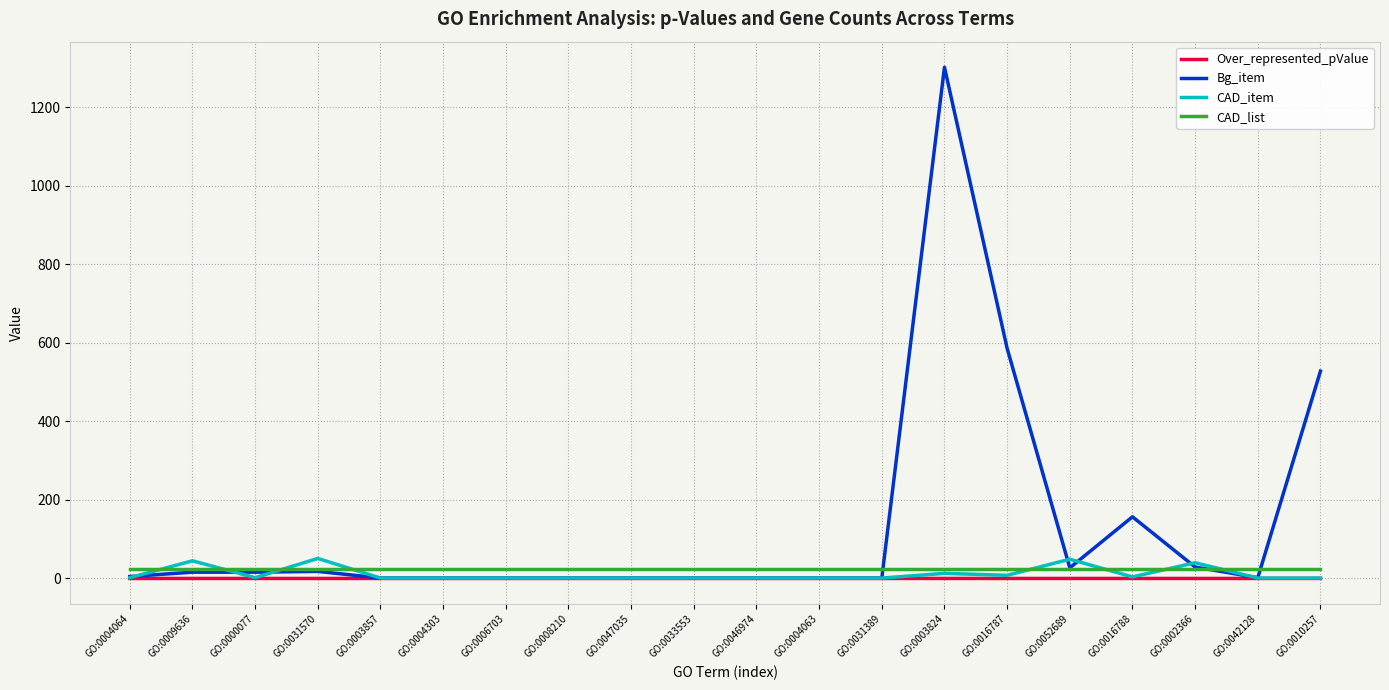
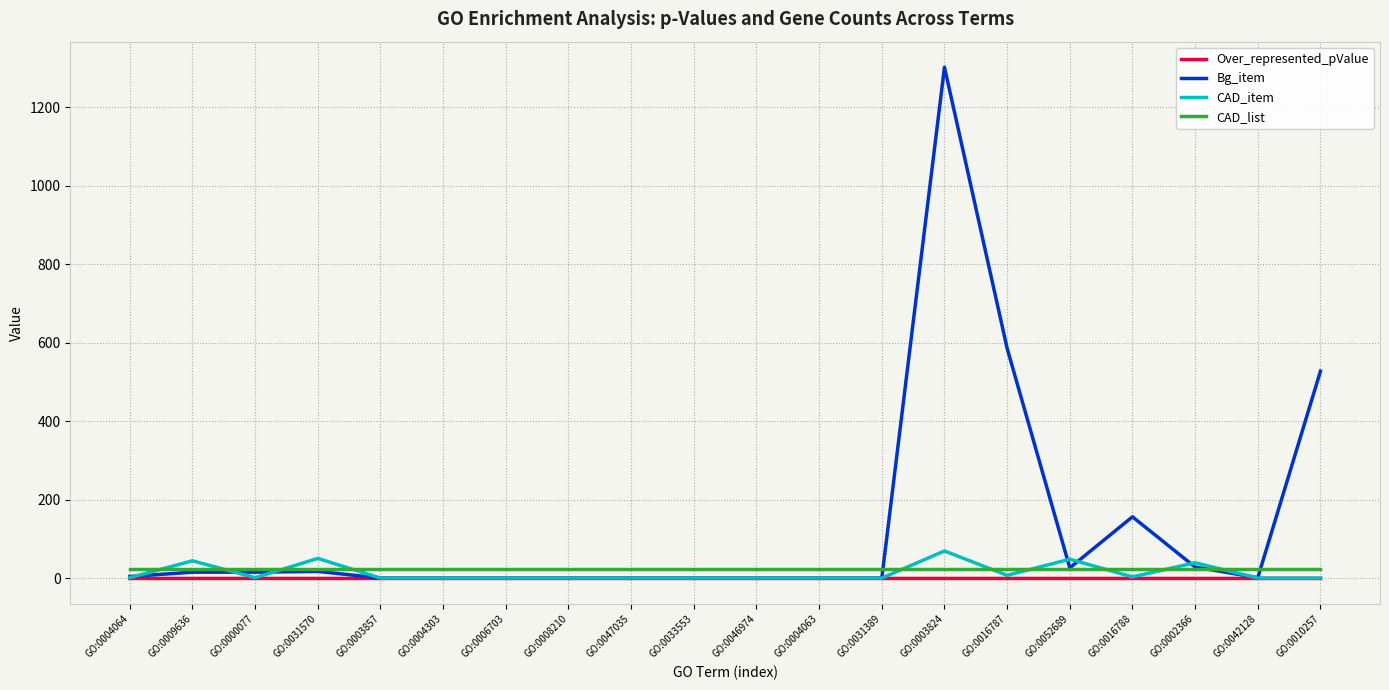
  {
    "Over_represented_pValue": {
      "GO:0009636": 0,
      "GO:0031570": 0,
      "GO:0003824": 0,
      "GO:0016787": 0,
      "GO:0052689": 0,
      "GO:0002366": 0
    },
    "Bg_item": {
      "GO:0009636": 20,
      "GO:0000077": 20,
      "GO:0031570": 20,
      "GO:0003824": 1300,
      "GO:0016787": 590,
      "GO:0016788": 160,
      "GO:0010257": 530
    },
    "CAD_item": {
      "GO:0009636": 50,
      "GO:0031570": 50,
-     "GO:0003824": 10,
+     "GO:0003824": 70,
      "GO:0016787": 10,
      "GO:0052689": 50,
      "GO:0002366": 40
    },
    "CAD_list": {
      "GO:0004064": 30,
      "GO:0009636": 30,
      "GO:0000077": 30,
      "GO:0031570": 30,
      "GO:0003857": 30,
      "GO:0004303": 30,
      "GO:0006703": 30,
      "GO:0008210": 30,
      "GO:0047035": 30,
      "GO:0033553": 30,
      "GO:0046974": 30,
      "GO:0004063": 30,
      "GO:0031389": 30,
      "GO:0003824": 30,
      "GO:0016787": 30,
      "GO:0016788": 30,
      "GO:0042128": 30,
      "GO:0010257": 30
    }
  }
